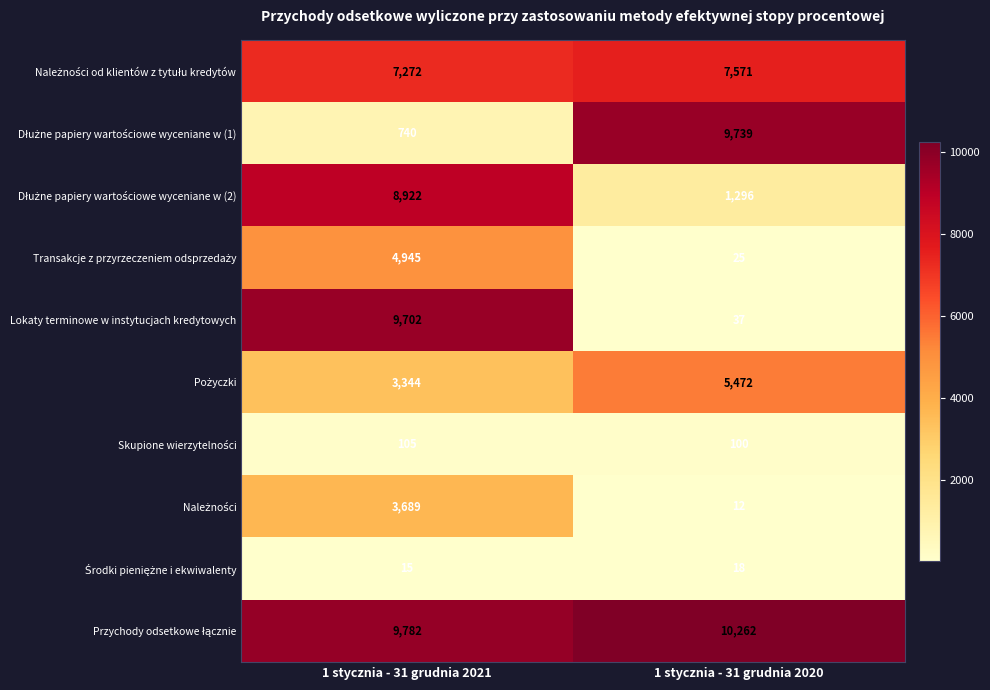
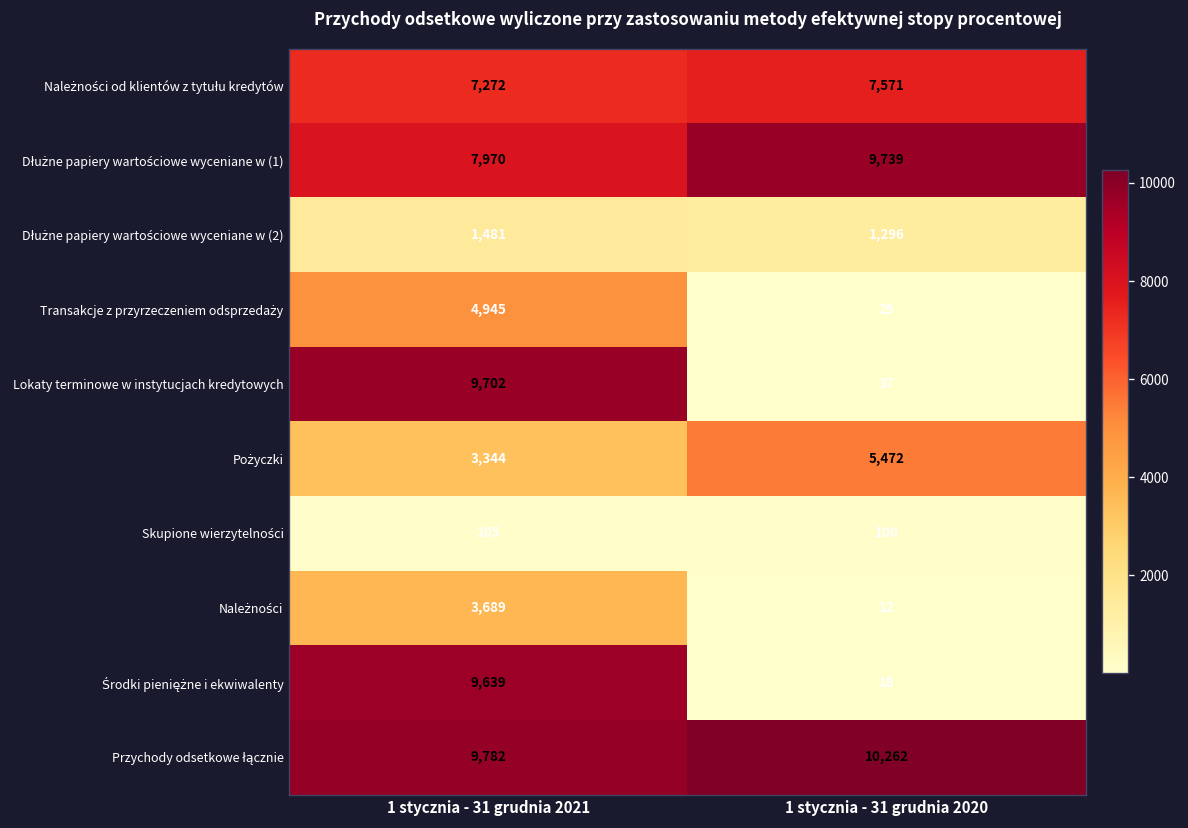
  {
    "Należności od klientów z tytułu kredytów": {
      "1 stycznia - 31 grudnia 2021": "7,272",
      "1 stycznia - 31 grudnia 2020": "7,571"
    },
    "Dłużne papiery wartościowe wyceniane w (1)": {
-     "1 stycznia - 31 grudnia 2021": "740",
+     "1 stycznia - 31 grudnia 2021": "7,970",
      "1 stycznia - 31 grudnia 2020": "9,739"
    },
    "Dłużne papiery wartościowe wyceniane w (2)": {
-     "1 stycznia - 31 grudnia 2021": "8,922",
+     "1 stycznia - 31 grudnia 2021": "1,481",
      "1 stycznia - 31 grudnia 2020": "1,296"
    },
    "Transakcje z przyrzeczeniem odsprzedaży": {
      "1 stycznia - 31 grudnia 2021": "4,945",
      "1 stycznia - 31 grudnia 2020": "25"
    },
    "Lokaty terminowe w instytucjach kredytowych": {
      "1 stycznia - 31 grudnia 2021": "9,702",
      "1 stycznia - 31 grudnia 2020": "37"
    },
    "Pożyczki": {
      "1 stycznia - 31 grudnia 2021": "3,344",
      "1 stycznia - 31 grudnia 2020": "5,472"
    },
    "Skupione wierzytelności": {
      "1 stycznia - 31 grudnia 2021": "105",
      "1 stycznia - 31 grudnia 2020": "100"
    },
    "Należności": {
      "1 stycznia - 31 grudnia 2021": "3,689",
      "1 stycznia - 31 grudnia 2020": "12"
    },
    "Środki pieniężne i ekwiwalenty": {
-     "1 stycznia - 31 grudnia 2021": "15",
+     "1 stycznia - 31 grudnia 2021": "9,639",
      "1 stycznia - 31 grudnia 2020": "18"
    },
    "Przychody odsetkowe łącznie": {
      "1 stycznia - 31 grudnia 2021": "9,782",
      "1 stycznia - 31 grudnia 2020": "10,262"
    }
  }
